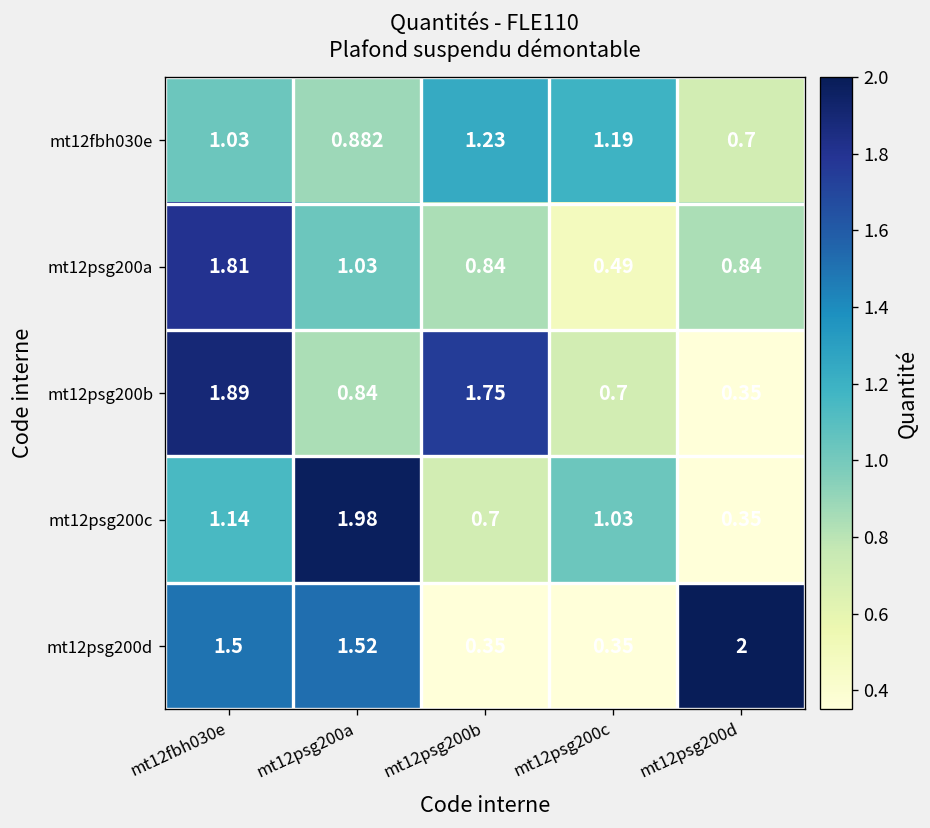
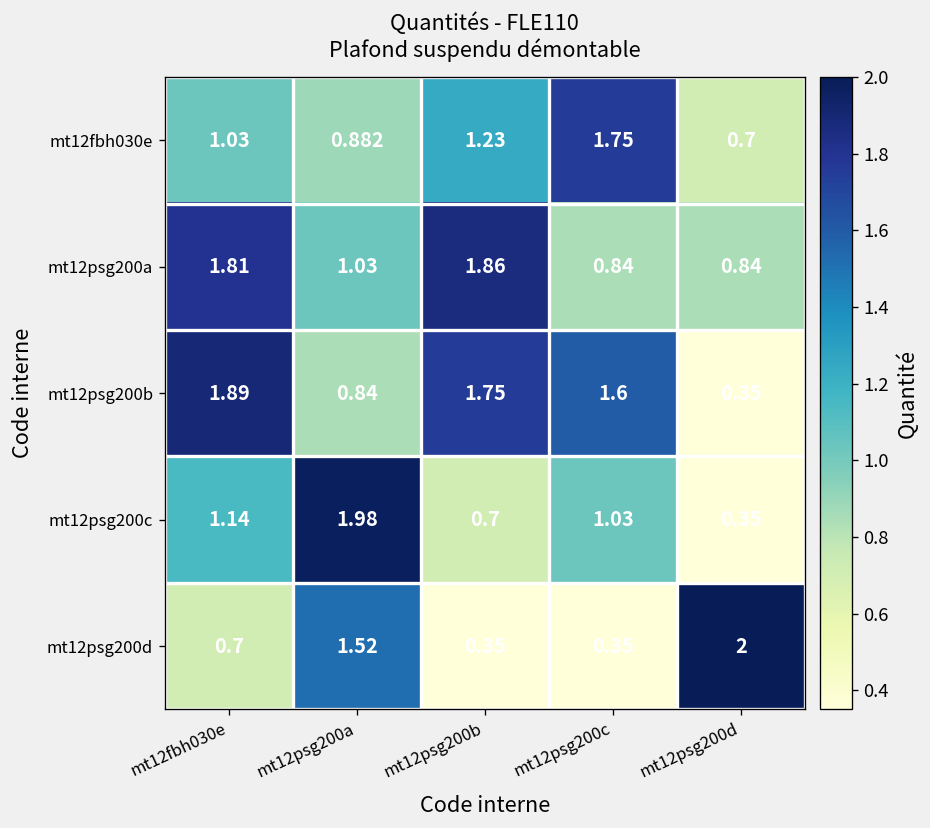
  {
    "mt12fbh030e": {
      "mt12fbh030e": 1.03,
      "mt12psg200a": 0.882,
      "mt12psg200b": 1.23,
-     "mt12psg200c": 1.19,
+     "mt12psg200c": 1.75,
      "mt12psg200d": 0.7
    },
    "mt12psg200a": {
      "mt12fbh030e": 1.81,
      "mt12psg200a": 1.03,
-     "mt12psg200b": 0.84,
-     "mt12psg200c": 0.49,
+     "mt12psg200b": 1.86,
+     "mt12psg200c": 0.84,
      "mt12psg200d": 0.84
    },
    "mt12psg200b": {
      "mt12fbh030e": 1.89,
      "mt12psg200a": 0.84,
      "mt12psg200b": 1.75,
-     "mt12psg200c": 0.7
+     "mt12psg200c": 1.6
    },
    "mt12psg200c": {
      "mt12fbh030e": 1.14,
      "mt12psg200a": 1.98,
      "mt12psg200b": 0.7,
      "mt12psg200c": 1.03
    },
    "mt12psg200d": {
-     "mt12fbh030e": 1.5,
+     "mt12fbh030e": 0.7,
      "mt12psg200a": 1.52,
      "mt12psg200d": 2
    }
  }
